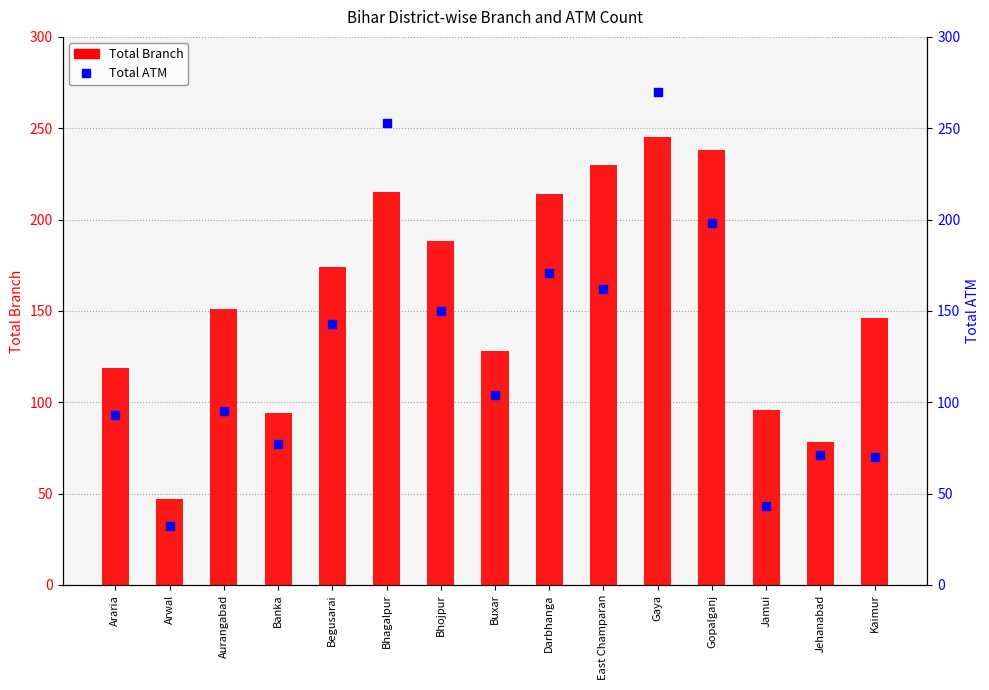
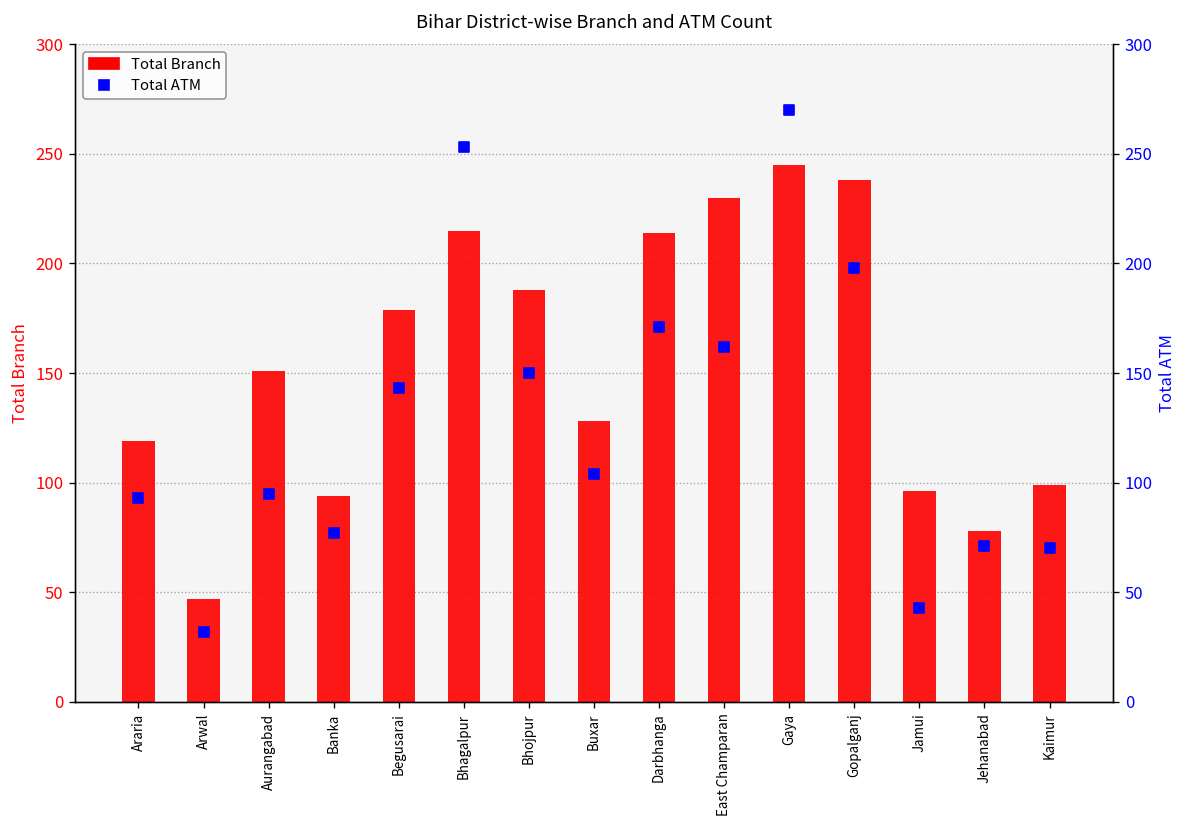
  {
    "Total Branch": {
      "Araria": 119,
      "Arwal": 47,
      "Aurangabad": 151,
      "Banka": 94,
-     "Begusarai": 174,
+     "Begusarai": 179,
      "Bhagalpur": 215,
      "Bhojpur": 188,
      "Buxar": 128,
      "Darbhanga": 214,
      "East Champaran": 230,
      "Gaya": 245,
      "Gopalganj": 238,
      "Jamui": 96,
      "Jehanabad": 78,
-     "Kaimur": 146
+     "Kaimur": 99
    }
  }
